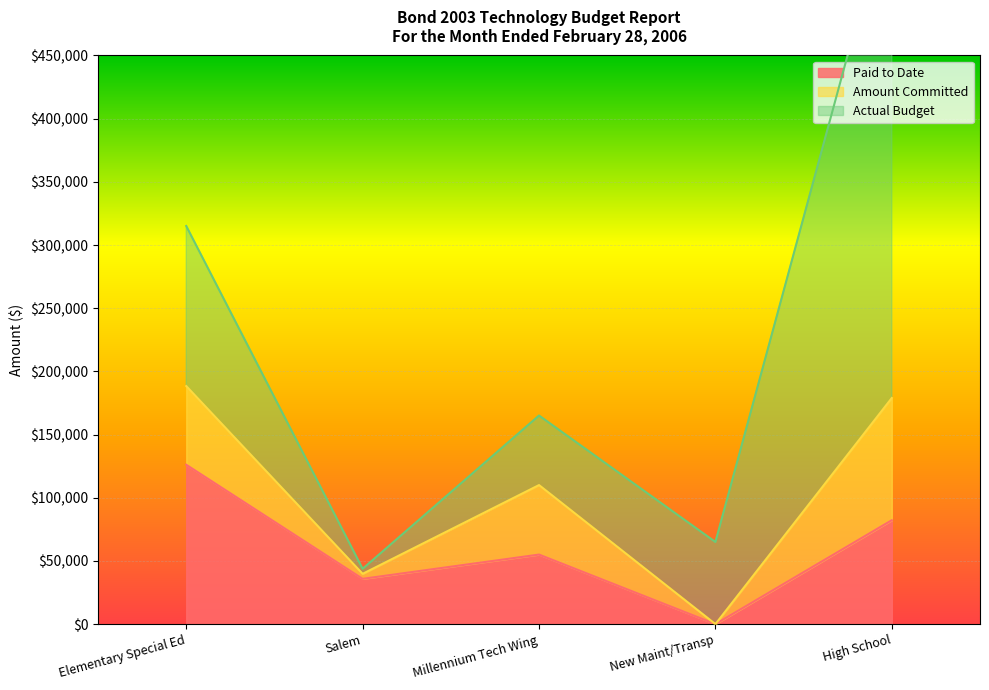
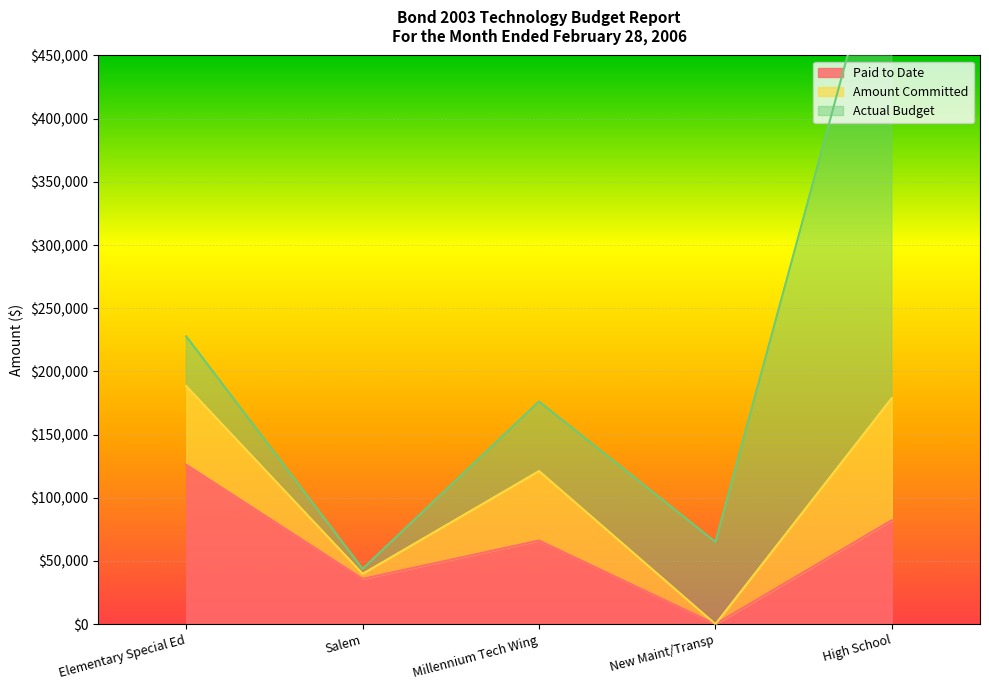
  {
    "Paid to Date": {
      "Elementary Special Ed": "$126,000",
      "Salem": "$36,000",
-     "Millennium Tech Wing": "$55,000",
+     "Millennium Tech Wing": "$66,000",
      "High School": "$82,000"
    },
    "Amount Committed": {
      "Elementary Special Ed": "$62,000",
      "Salem": "$4,000",
      "Millennium Tech Wing": "$55,000",
      "High School": "$97,000"
    },
    "Actual Budget": {
-     "Elementary Special Ed": "$127,000",
+     "Elementary Special Ed": "$39,000",
      "Salem": "$4,000",
      "Millennium Tech Wing": "$55,000",
      "New Maint/Transp": "$65,000"
    }
  }
